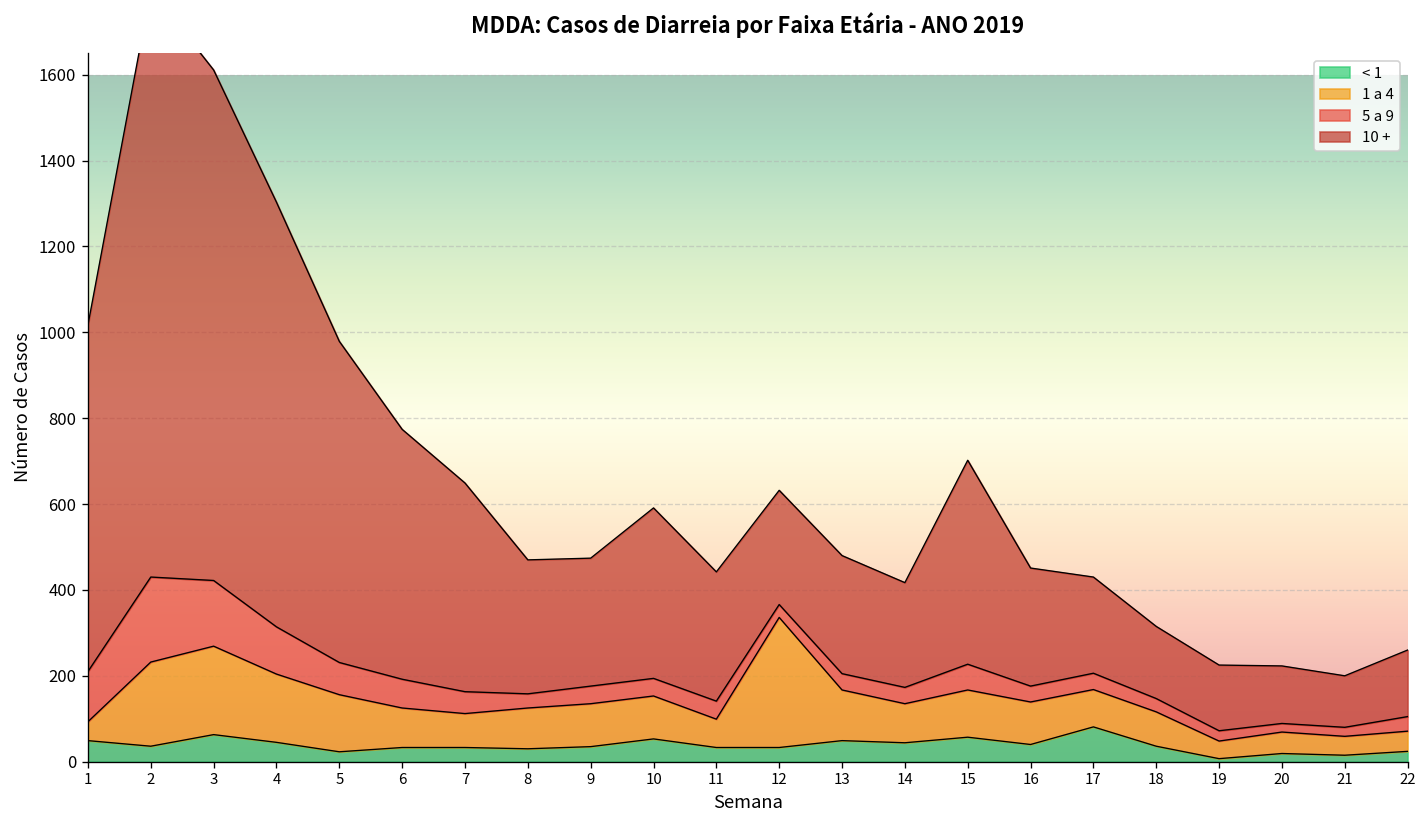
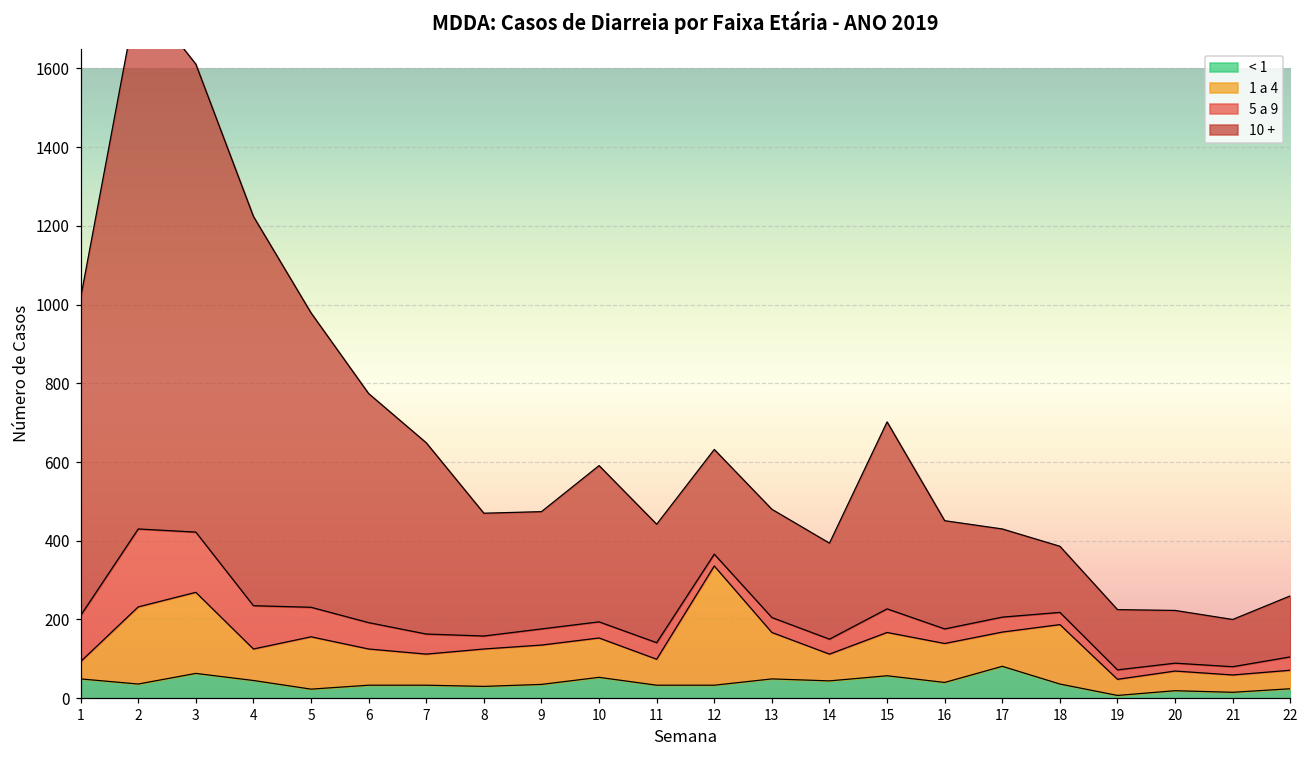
  {
    "< 1": {
      "1": 50,
      "2": 40,
      "3": 60,
      "4": 50,
      "5": 20,
      "6": 30,
      "7": 30,
      "8": 30,
      "9": 40,
      "10": 50,
      "11": 30,
      "12": 30,
      "13": 50,
      "14": 40,
      "15": 60,
      "16": 40,
      "17": 80,
      "18": 40,
      "19": 10,
      "20": 20,
      "21": 20,
      "22": 20
    },
    "1 a 4": {
      "1": 40,
      "2": 200,
      "3": 210,
-     "4": 160,
+     "4": 80,
      "5": 130,
      "6": 90,
      "7": 80,
      "8": 100,
      "9": 100,
      "10": 100,
      "11": 70,
      "12": 300,
      "13": 120,
-     "14": 90,
+     "14": 70,
      "15": 110,
      "16": 100,
      "17": 90,
-     "18": 80,
+     "18": 150,
      "19": 40,
      "20": 50,
      "21": 40,
      "22": 50
    }
  }
